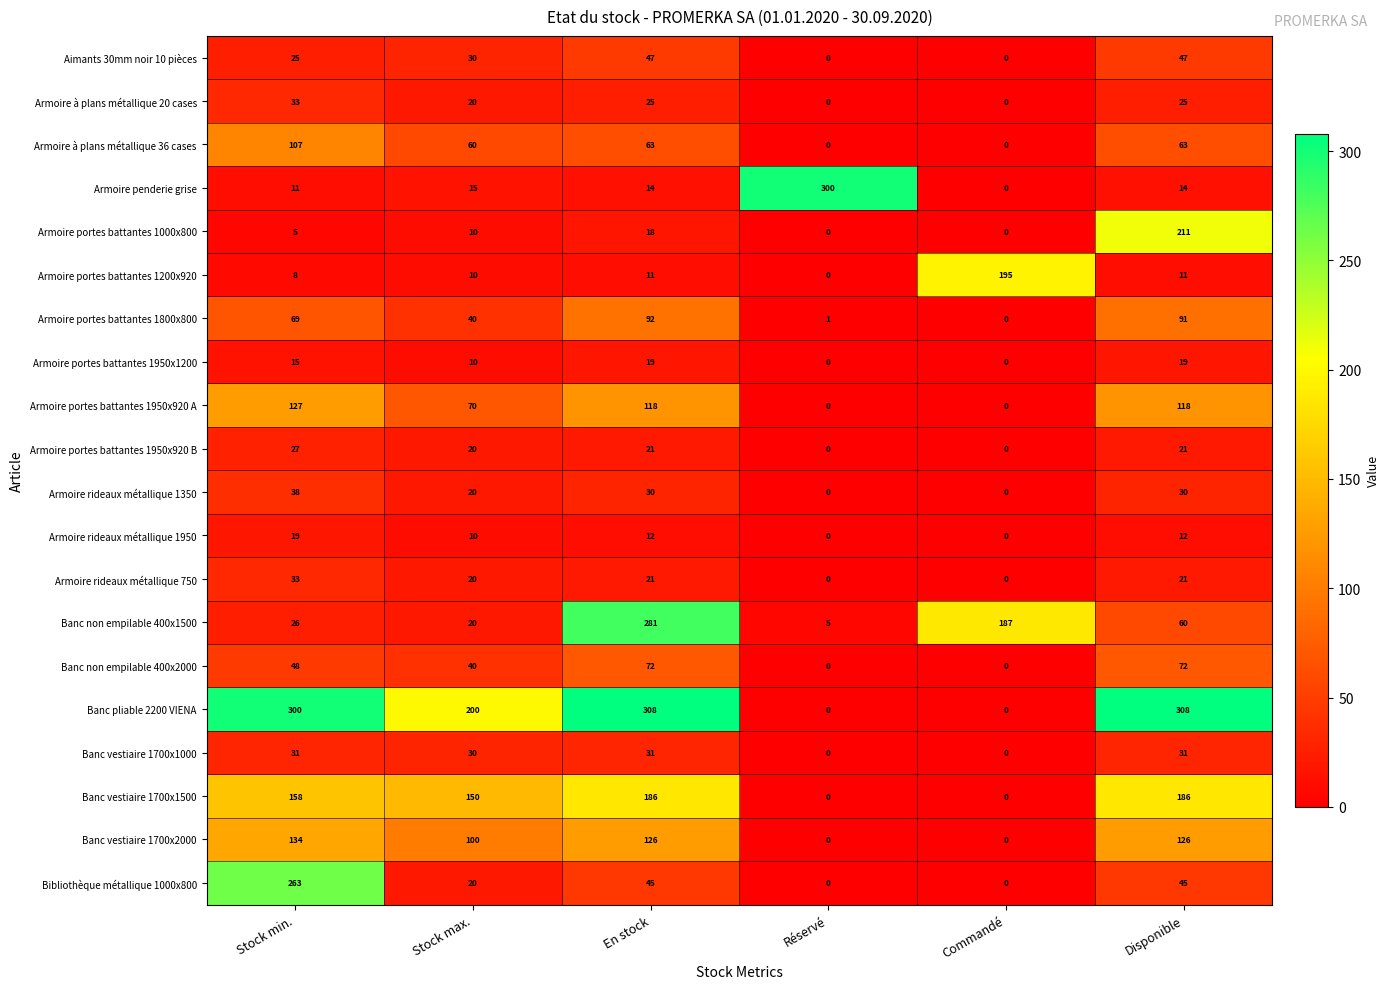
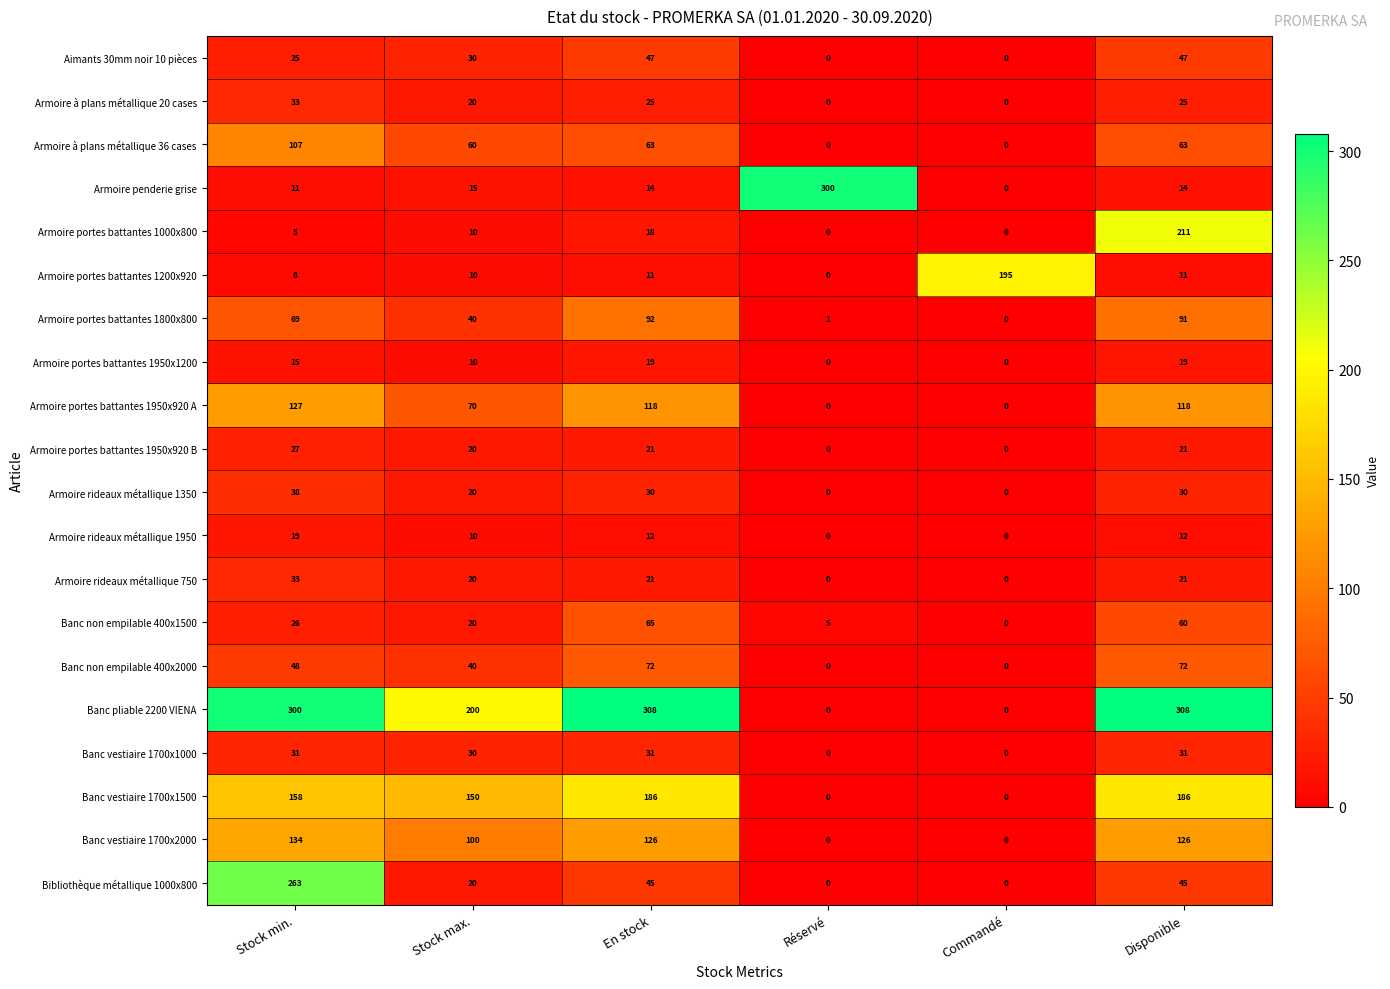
  {
    "Aimants 30mm noir 10 pièces": {
      "Stock min.": 25,
      "Stock max.": 30,
      "En stock": 47,
      "Réservé": 0,
      "Commandé": 0,
      "Disponible": 47
    },
    "Armoire à plans métallique 20 cases": {
      "Stock min.": 33,
      "Stock max.": 20,
      "En stock": 25,
      "Réservé": 0,
      "Commandé": 0,
      "Disponible": 25
    },
    "Armoire à plans métallique 36 cases": {
      "Stock min.": 107,
      "Stock max.": 60,
      "En stock": 63,
      "Réservé": 0,
      "Commandé": 0,
      "Disponible": 63
    },
    "Armoire penderie grise": {
      "Stock min.": 11,
      "Stock max.": 15,
      "En stock": 14,
      "Réservé": 300,
      "Commandé": 0,
      "Disponible": 14
    },
    "Armoire portes battantes 1000x800": {
      "Stock min.": 5,
      "Stock max.": 10,
      "En stock": 18,
      "Réservé": 0,
      "Commandé": 0,
      "Disponible": 211
    },
    "Armoire portes battantes 1200x920": {
      "Stock min.": 8,
      "Stock max.": 10,
      "En stock": 11,
      "Réservé": 0,
      "Commandé": 195,
      "Disponible": 11
    },
    "Armoire portes battantes 1800x800": {
      "Stock min.": 69,
      "Stock max.": 40,
      "En stock": 92,
      "Réservé": 1,
      "Commandé": 0,
      "Disponible": 91
    },
    "Armoire portes battantes 1950x1200": {
      "Stock min.": 15,
      "Stock max.": 10,
      "En stock": 19,
      "Réservé": 0,
      "Commandé": 0,
      "Disponible": 19
    },
    "Armoire portes battantes 1950x920 A": {
      "Stock min.": 127,
      "Stock max.": 70,
      "En stock": 118,
      "Réservé": 0,
      "Commandé": 0,
      "Disponible": 118
    },
    "Armoire portes battantes 1950x920 B": {
      "Stock min.": 27,
      "Stock max.": 20,
      "En stock": 21,
      "Réservé": 0,
      "Commandé": 0,
      "Disponible": 21
    },
    "Armoire rideaux métallique 1350": {
      "Stock min.": 38,
      "Stock max.": 20,
      "En stock": 30,
      "Réservé": 0,
      "Commandé": 0,
      "Disponible": 30
    },
    "Armoire rideaux métallique 1950": {
      "Stock min.": 19,
      "Stock max.": 10,
      "En stock": 12,
      "Réservé": 0,
      "Commandé": 0,
      "Disponible": 12
    },
    "Armoire rideaux métallique 750": {
      "Stock min.": 33,
      "Stock max.": 20,
      "En stock": 21,
      "Réservé": 0,
      "Commandé": 0,
      "Disponible": 21
    },
    "Banc non empilable 400x1500": {
      "Stock min.": 26,
      "Stock max.": 20,
-     "En stock": 281,
+     "En stock": 65,
      "Réservé": 5,
-     "Commandé": 187,
+     "Commandé": 0,
      "Disponible": 60
    },
    "Banc non empilable 400x2000": {
      "Stock min.": 48,
      "Stock max.": 40,
      "En stock": 72,
      "Réservé": 0,
      "Commandé": 0,
      "Disponible": 72
    },
    "Banc pliable 2200 VIENA": {
      "Stock min.": 300,
      "Stock max.": 200,
      "En stock": 308,
      "Réservé": 0,
      "Commandé": 0,
      "Disponible": 308
    },
    "Banc vestiaire 1700x1000": {
      "Stock min.": 31,
      "Stock max.": 30,
      "En stock": 31,
      "Réservé": 0,
      "Commandé": 0,
      "Disponible": 31
    },
    "Banc vestiaire 1700x1500": {
      "Stock min.": 158,
      "Stock max.": 150,
      "En stock": 186,
      "Réservé": 0,
      "Commandé": 0,
      "Disponible": 186
    },
    "Banc vestiaire 1700x2000": {
      "Stock min.": 134,
      "Stock max.": 100,
      "En stock": 126,
      "Réservé": 0,
      "Commandé": 0,
      "Disponible": 126
    },
    "Bibliothèque métallique 1000x800": {
      "Stock min.": 263,
      "Stock max.": 20,
      "En stock": 45,
      "Réservé": 0,
      "Commandé": 0,
      "Disponible": 45
    }
  }
